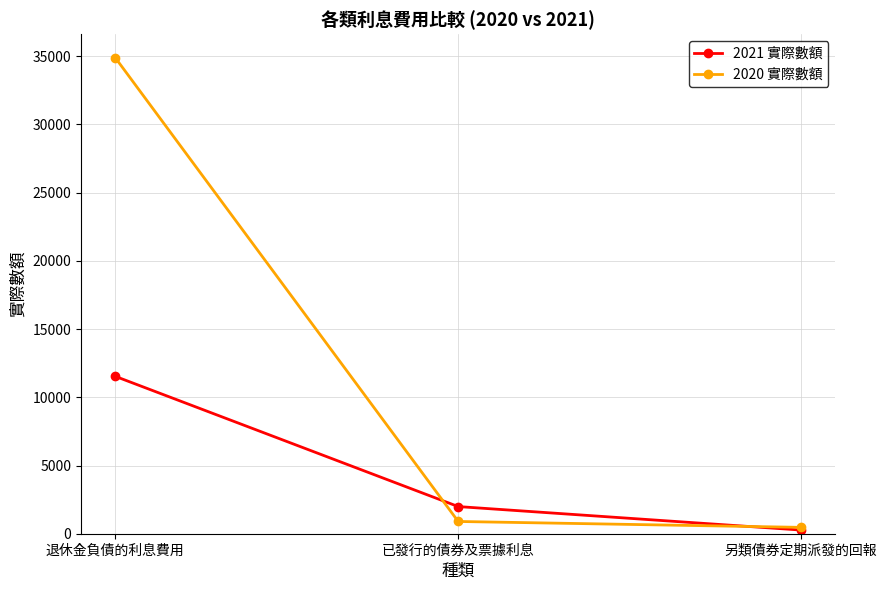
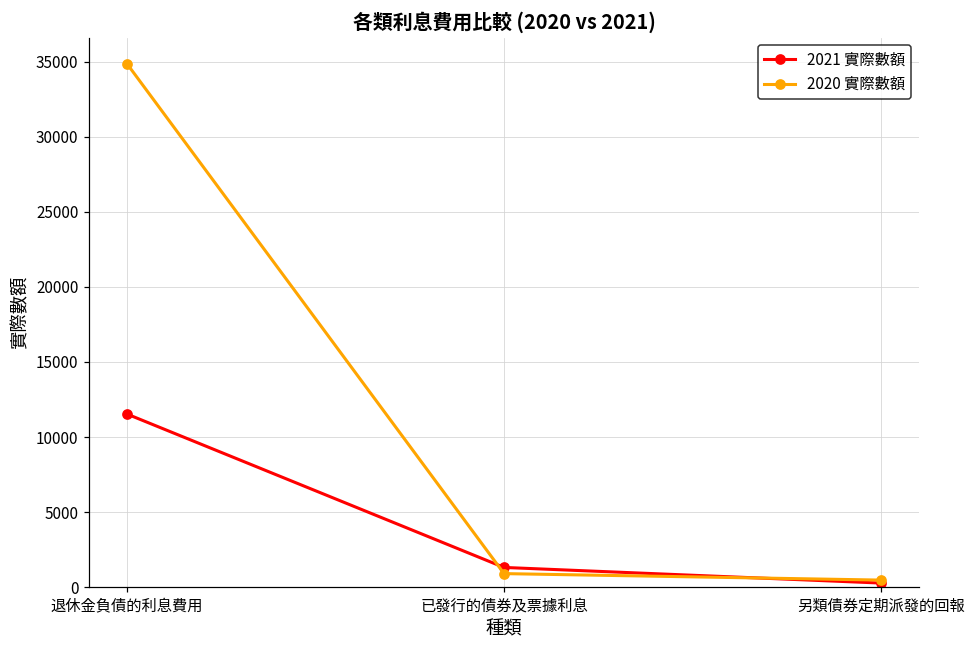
  {
    "2021 實際數額": {
      "退休金負債的利息費用": 11500,
-     "已發行的債券及票據利息": 2000,
+     "已發行的債券及票據利息": 1300,
      "另類債券定期派發的回報": 300
    },
    "2020 實際數額": {
      "退休金負債的利息費用": 34900,
      "已發行的債券及票據利息": 900,
      "另類債券定期派發的回報": 500
    }
  }
